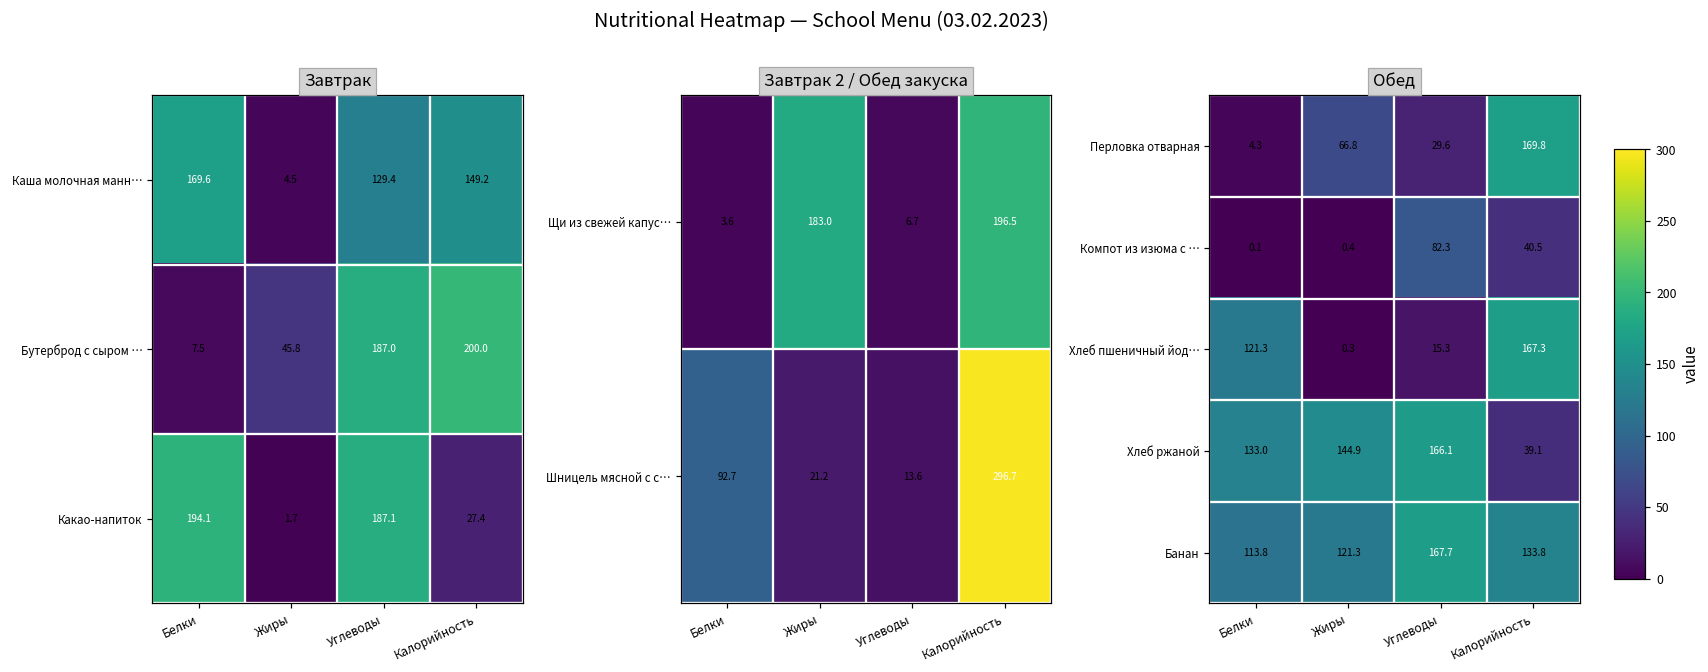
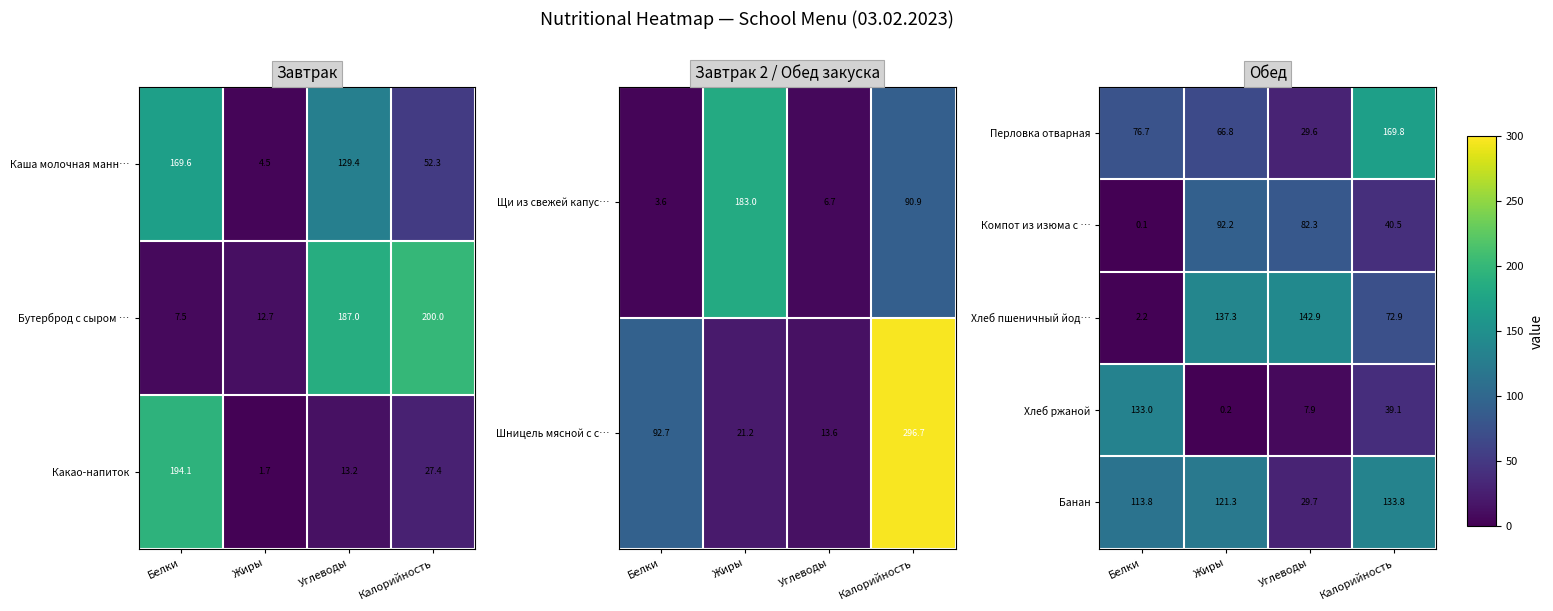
  {
    "Завтрак": {
      "Каша молочная манн…": {
        "Белки": 169.6,
        "Жиры": 4.5,
        "Углеводы": 129.4,
-       "Калорийность": 149.2
+       "Калорийность": 52.3
      },
      "Бутерброд с сыром …": {
        "Белки": 7.5,
-       "Жиры": 45.8,
+       "Жиры": 12.7,
        "Углеводы": 187.0,
        "Калорийность": 200.0
      },
      "Какао-напиток": {
        "Белки": 194.1,
        "Жиры": 1.7,
-       "Углеводы": 187.1,
+       "Углеводы": 13.2,
        "Калорийность": 27.4
      }
    },
    "Завтрак 2 / Обед закуска": {
      "Щи из свежей капус…": {
        "Белки": 3.6,
        "Жиры": 183.0,
        "Углеводы": 6.7,
-       "Калорийность": 196.5
+       "Калорийность": 90.9
      },
      "Шницель мясной с с…": {
        "Белки": 92.7,
        "Жиры": 21.2,
        "Углеводы": 13.6,
        "Калорийность": 296.7
      }
    },
    "Обед": {
      "Перловка отварная": {
-       "Белки": 4.3,
+       "Белки": 76.7,
        "Жиры": 66.8,
        "Углеводы": 29.6,
        "Калорийность": 169.8
      },
      "Компот из изюма с …": {
        "Белки": 0.1,
-       "Жиры": 0.4,
+       "Жиры": 92.2,
        "Углеводы": 82.3,
        "Калорийность": 40.5
      },
      "Хлеб пшеничный йод…": {
-       "Белки": 121.3,
-       "Жиры": 0.3,
-       "Углеводы": 15.3,
-       "Калорийность": 167.3
+       "Белки": 2.2,
+       "Жиры": 137.3,
+       "Углеводы": 142.9,
+       "Калорийность": 72.9
      },
      "Хлеб ржаной": {
        "Белки": 133.0,
-       "Жиры": 144.9,
-       "Углеводы": 166.1,
+       "Жиры": 0.2,
+       "Углеводы": 7.9,
        "Калорийность": 39.1
      },
      "Банан": {
        "Белки": 113.8,
        "Жиры": 121.3,
-       "Углеводы": 167.7,
+       "Углеводы": 29.7,
        "Калорийность": 133.8
      }
    }
  }
